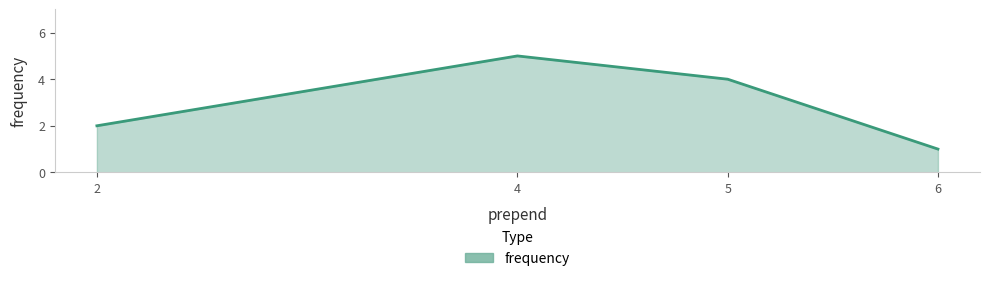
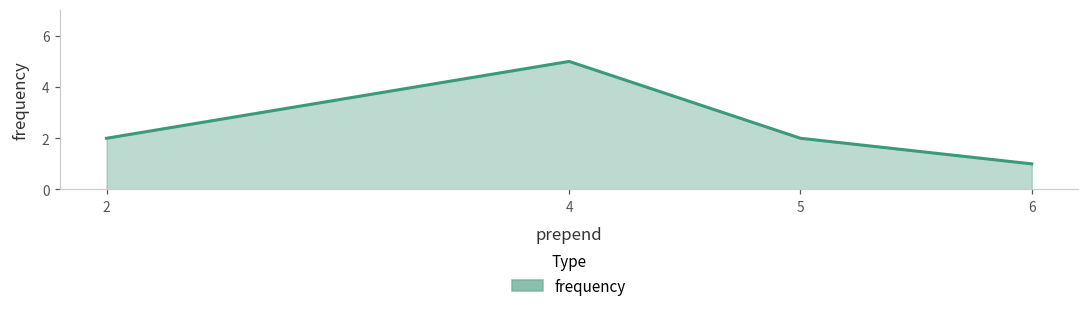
  {
    "2": 2,
    "4": 5,
-   "5": 4,
+   "5": 2,
    "6": 1
  }
